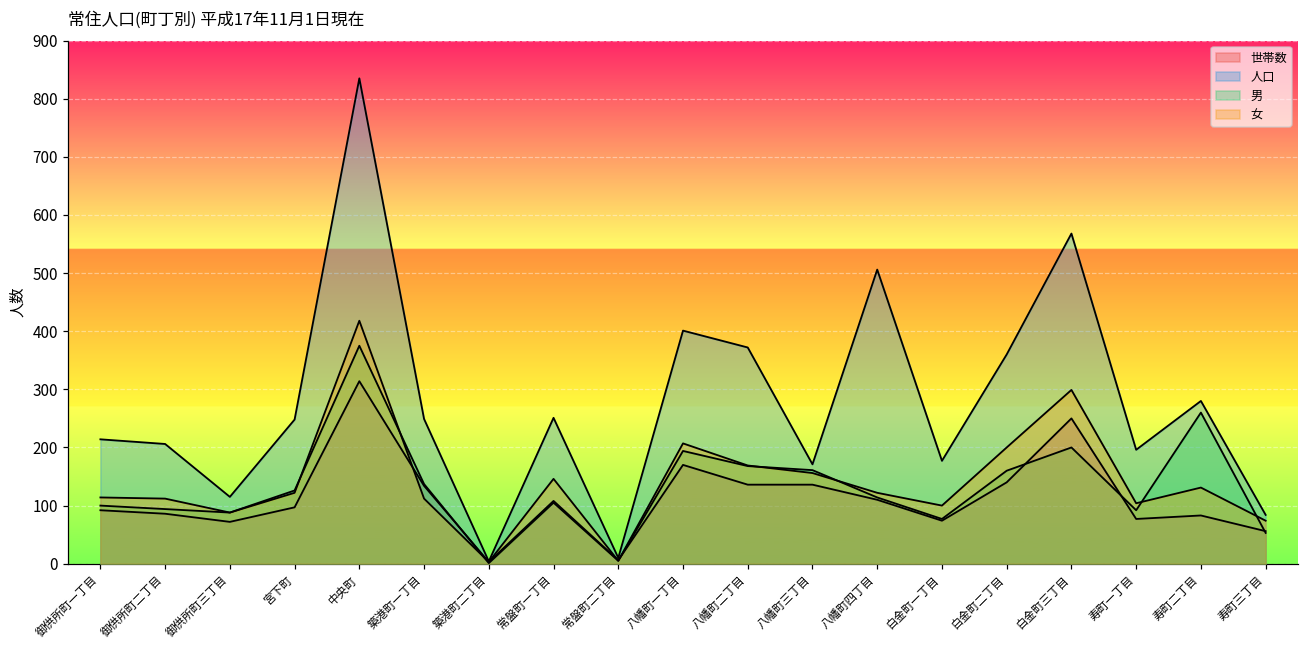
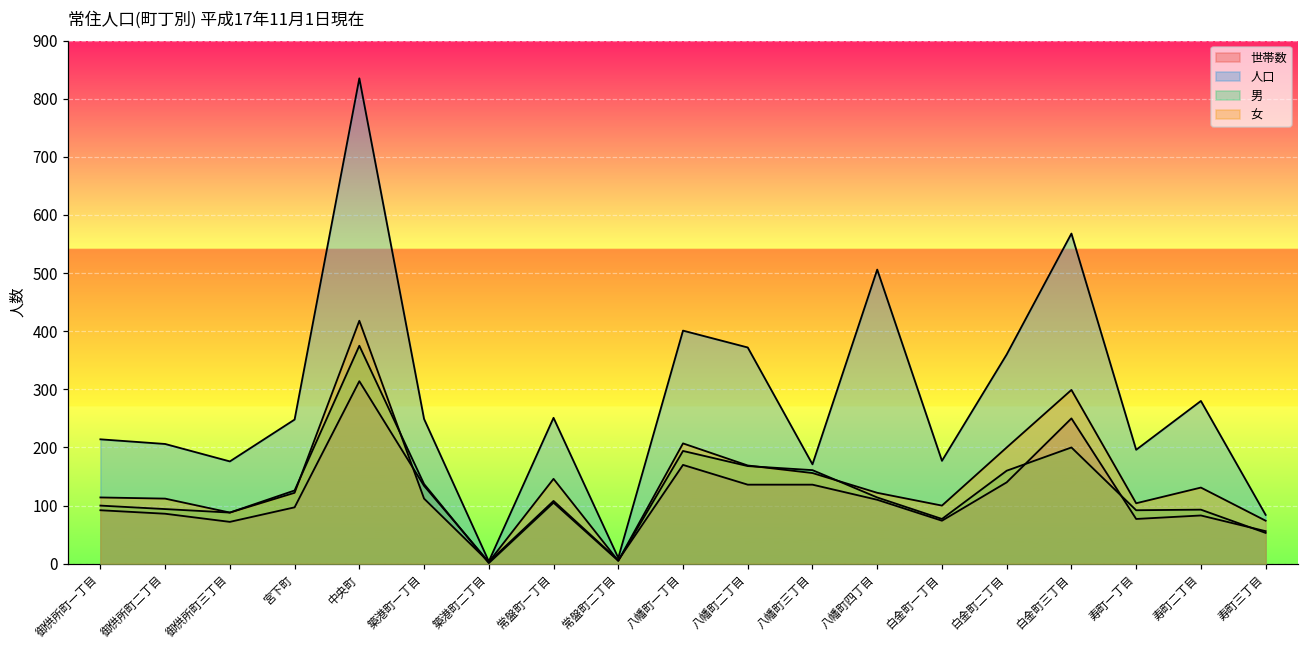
  {
    "人口": {
      "御供所町一丁目": 210,
      "御供所町二丁目": 210,
-     "御供所町三丁目": 120,
+     "御供所町三丁目": 180,
      "宮下町": 250,
      "中央町": 840,
      "築港町一丁目": 250,
      "常盤町一丁目": 250,
      "八幡町一丁目": 400,
      "八幡町二丁目": 370,
      "八幡町三丁目": 170,
      "八幡町四丁目": 510,
      "白金町一丁目": 180,
      "白金町二丁目": 360,
      "白金町三丁目": 570,
      "寿町一丁目": 200,
      "寿町二丁目": 280,
      "寿町三丁目": 80
    },
    "男": {
      "御供所町一丁目": 100,
      "御供所町二丁目": 90,
      "中央町": 380,
      "八幡町一丁目": 190,
      "八幡町三丁目": 160,
      "白金町二丁目": 160,
      "白金町三丁目": 200,
      "寿町一丁目": 90,
-     "寿町二丁目": 260
+     "寿町二丁目": 90
    }
  }
